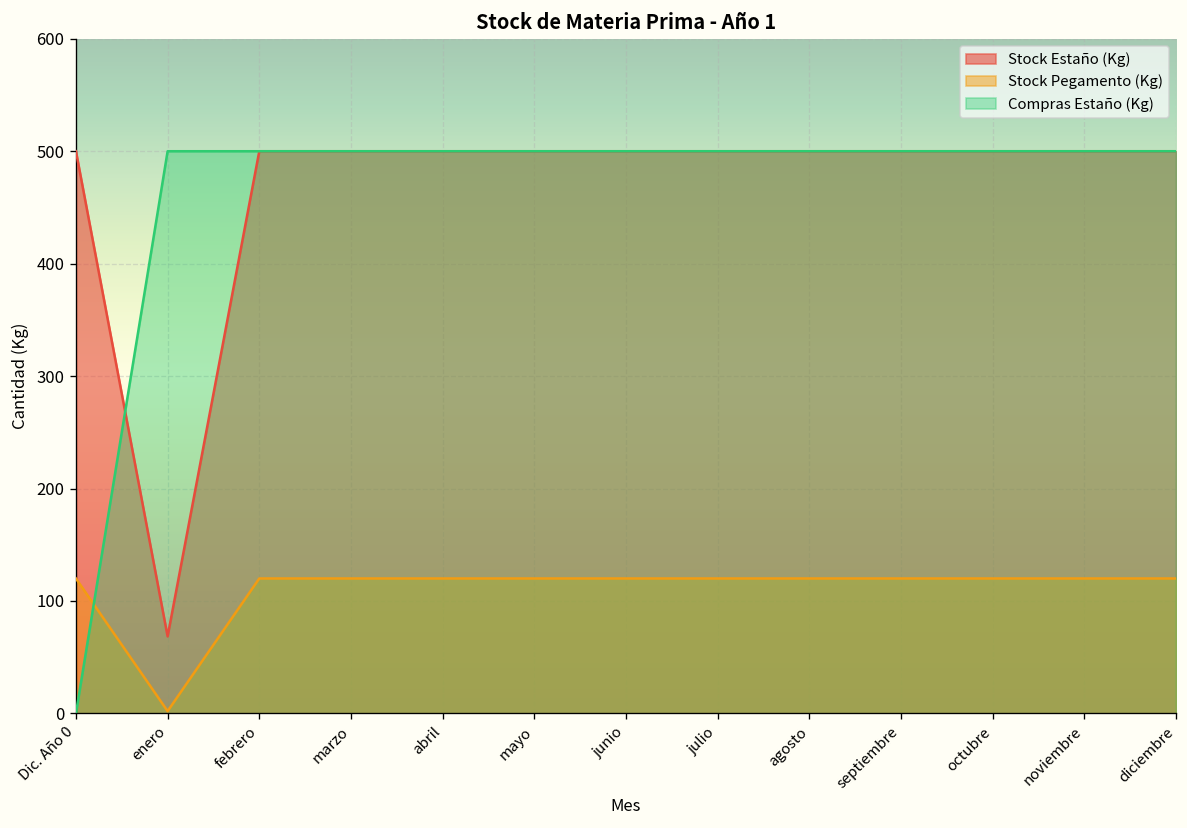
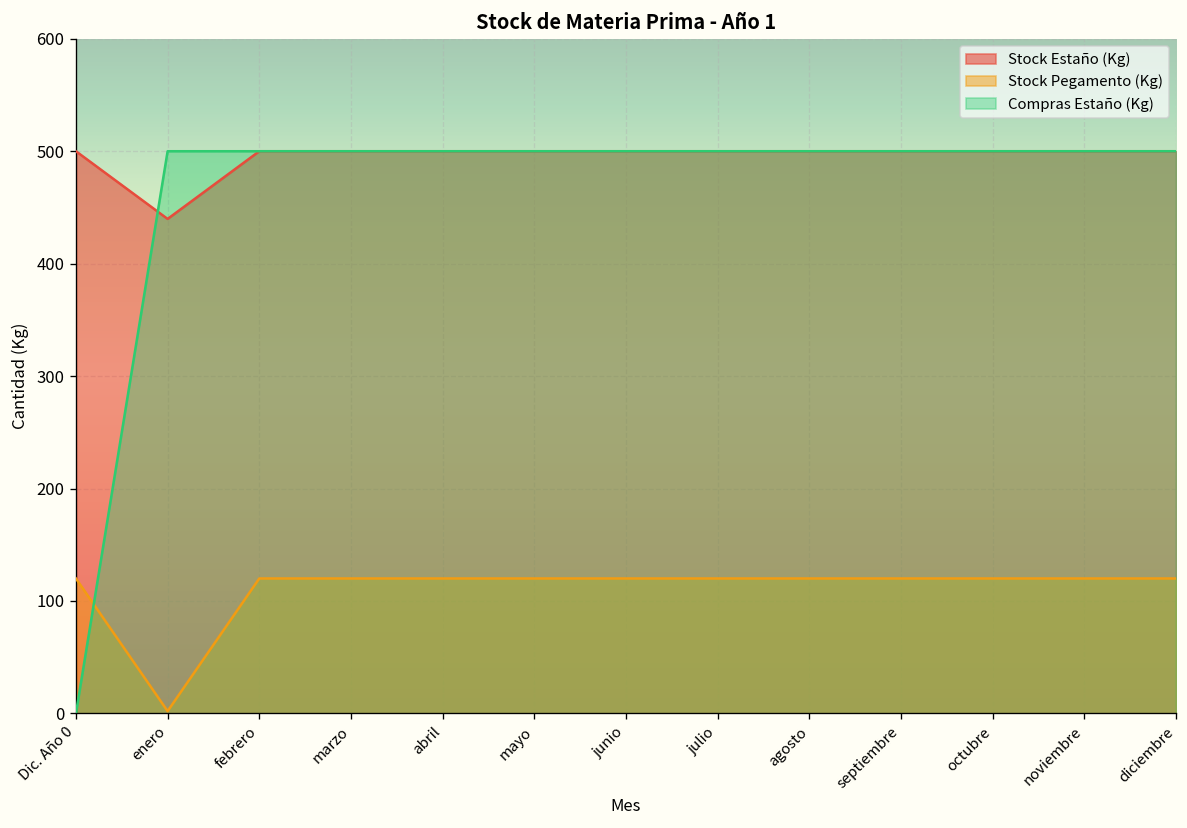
  {
    "Stock Estaño (Kg)": {
      "Dic. Año 0": 500,
-     "enero": 70
+     "enero": 440
    },
    "Stock Pegamento (Kg)": {
      "Dic. Año 0": 120,
      "enero": 0,
      "febrero": 120,
      "marzo": 120,
      "abril": 120,
      "mayo": 120,
      "junio": 120,
      "julio": 120,
      "agosto": 120,
      "septiembre": 120,
      "octubre": 120,
      "noviembre": 120,
      "diciembre": 120
    },
    "Compras Estaño (Kg)": {
      "Dic. Año 0": 0,
      "enero": 500
    }
  }
